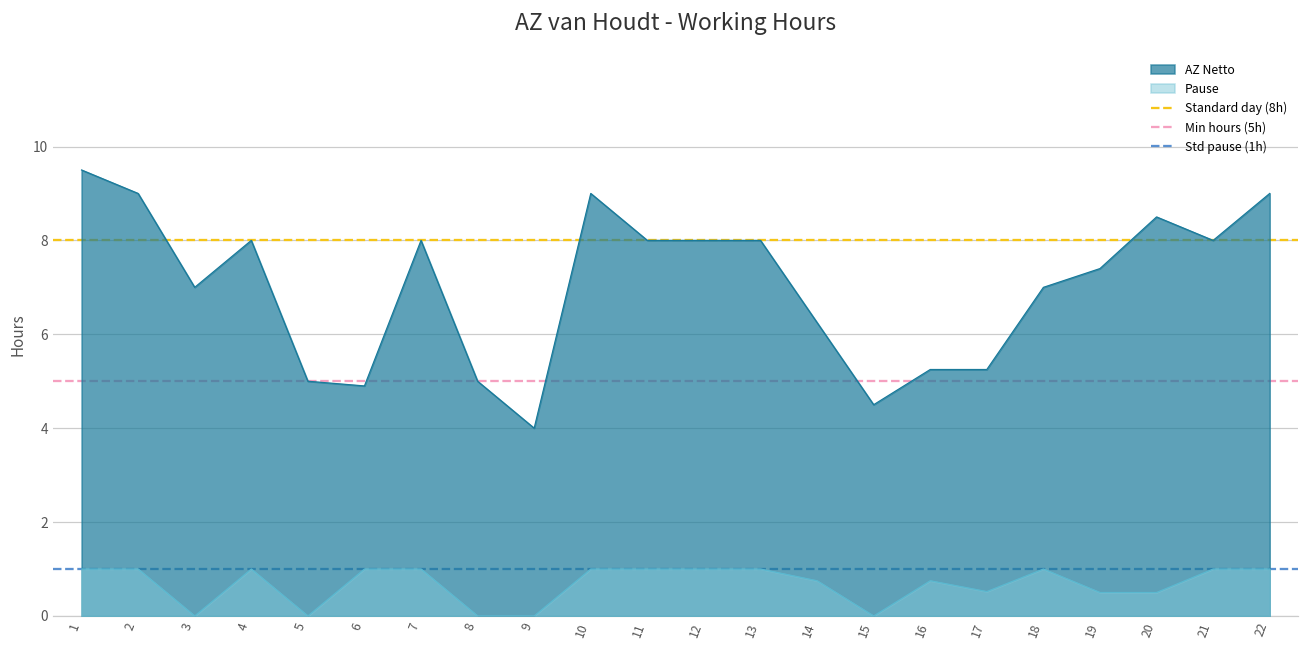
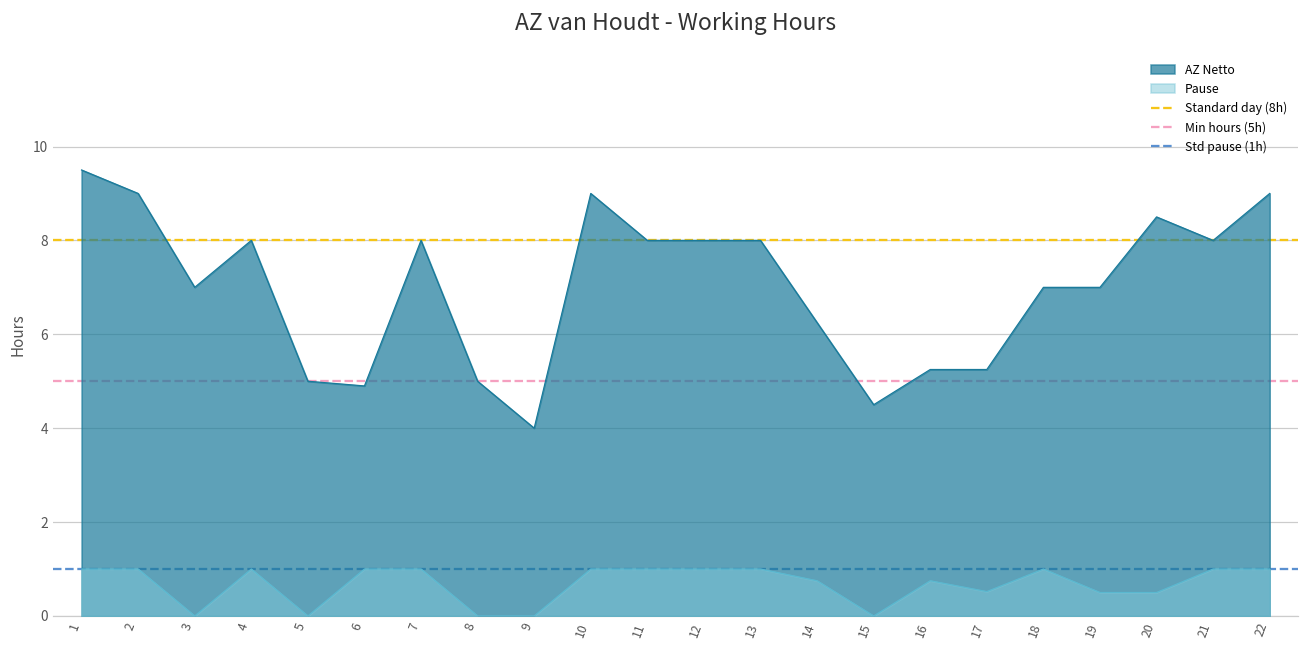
  {
    "AZ Netto": {
      "1": 9.5,
      "2": 9.0,
      "3": 7.0,
      "4": 8.0,
      "5": 5.0,
      "6": 4.9,
      "7": 8.0,
      "8": 5.0,
      "9": 4.0,
      "10": 9.0,
      "11": 8.0,
      "12": 8.0,
      "13": 8.0,
      "14": 6.3,
      "15": 4.5,
      "16": 5.3,
      "17": 5.3,
      "18": 7.0,
-     "19": 7.4,
+     "19": 7.0,
      "20": 8.5,
      "21": 8.0,
      "22": 9.0
    },
    "Pause": {
      "1": 1.0,
      "2": 1.0,
      "3": 0.0,
      "4": 1.0,
      "5": 0.0,
      "6": 1.0,
      "7": 1.0,
      "8": 0.0,
      "9": 0.0,
      "10": 1.0,
      "11": 1.0,
      "12": 1.0,
      "13": 1.0,
      "14": 0.8,
      "15": 0.0,
      "16": 0.8,
      "17": 0.5,
      "18": 1.0,
      "19": 0.5,
      "20": 0.5,
      "21": 1.0,
      "22": 1.0
    }
  }
